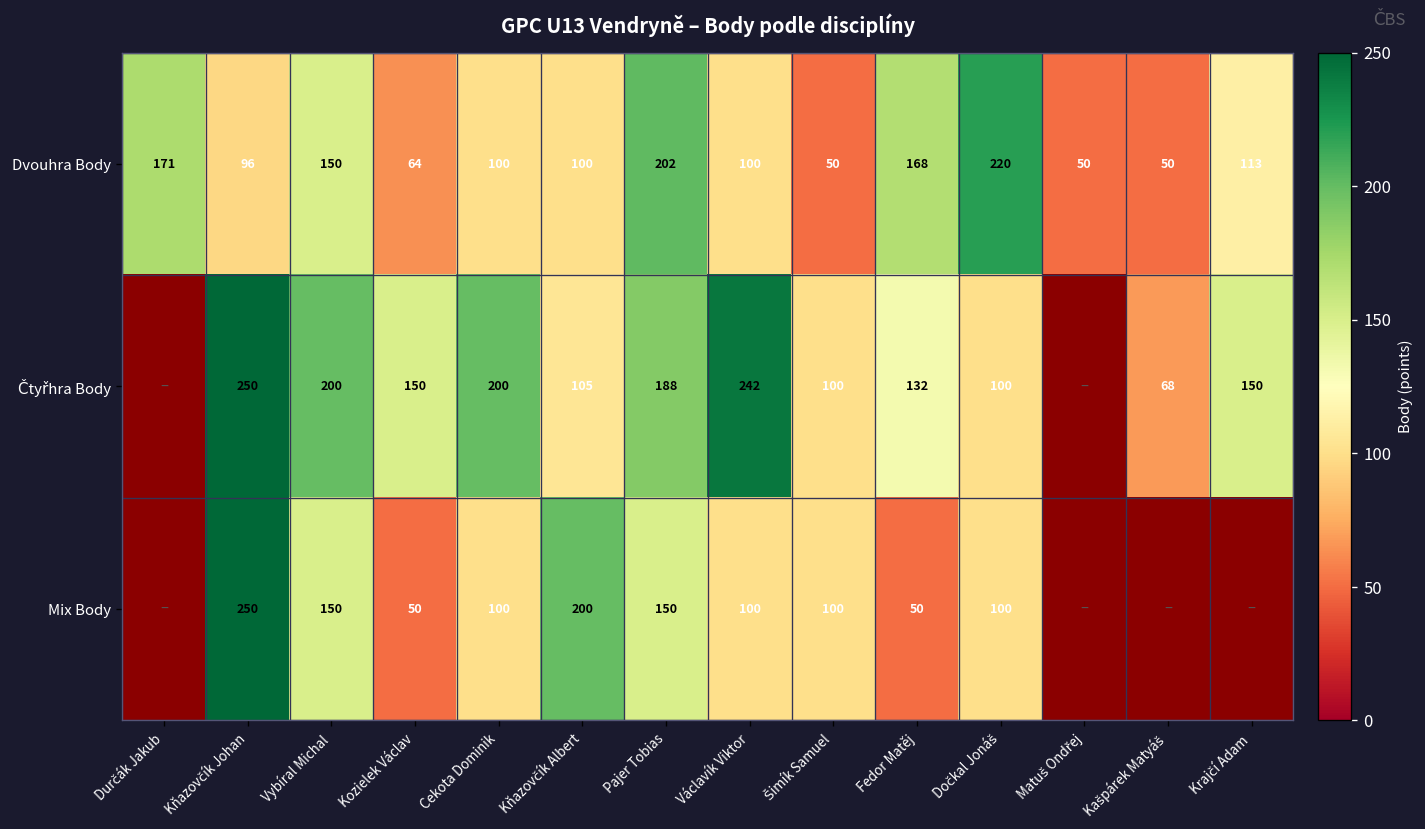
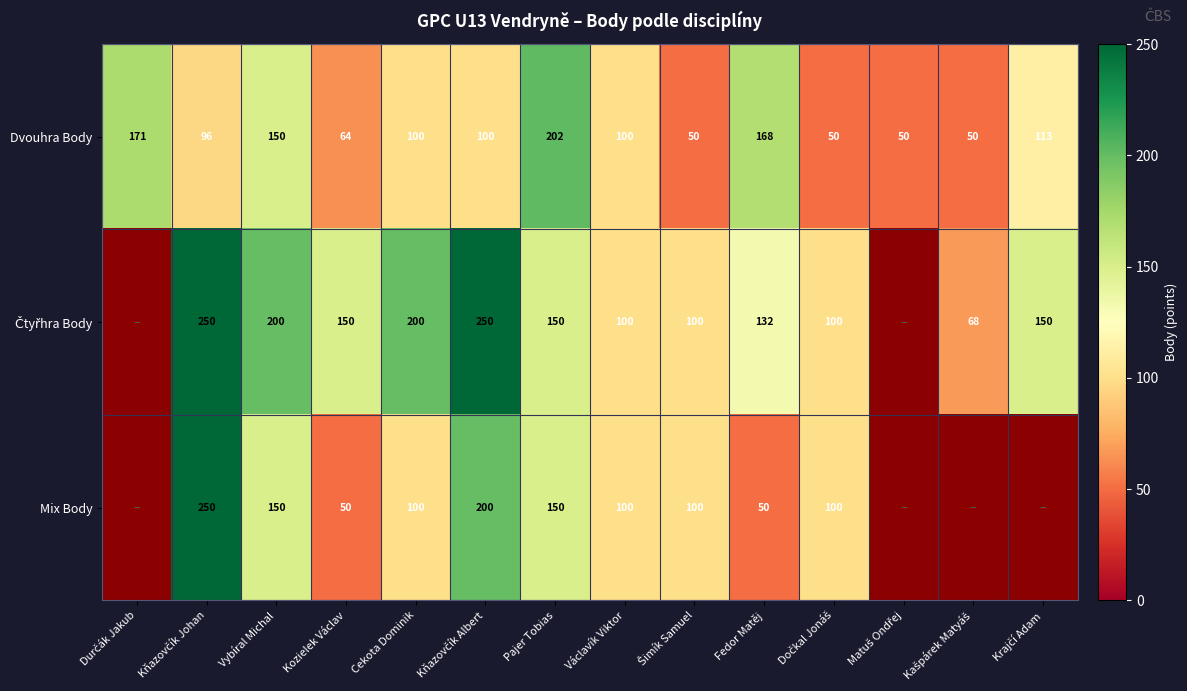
  {
    "Dvouhra Body": {
      "Durčák Jakub": 171,
      "Kňazovčík Johan": 96,
      "Vybíral Michal": 150,
      "Kozielek Václav": 64,
      "Cekota Dominik": 100,
      "Kňazovčík Albert": 100,
      "Pajer Tobias": 202,
      "Václavík Viktor": 100,
      "Šimík Samuel": 50,
      "Fedor Matěj": 168,
-     "Dočkal Jonáš": 220,
+     "Dočkal Jonáš": 50,
      "Matuš Ondřej": 50,
      "Kašpárek Matyáš": 50,
      "Krajčí Adam": 113
    },
    "Čtyřhra Body": {
      "Kňazovčík Johan": 250,
      "Vybíral Michal": 200,
      "Kozielek Václav": 150,
      "Cekota Dominik": 200,
-     "Kňazovčík Albert": 105,
-     "Pajer Tobias": 188,
-     "Václavík Viktor": 242,
+     "Kňazovčík Albert": 250,
+     "Pajer Tobias": 150,
+     "Václavík Viktor": 100,
      "Šimík Samuel": 100,
      "Fedor Matěj": 132,
      "Dočkal Jonáš": 100,
      "Kašpárek Matyáš": 68,
      "Krajčí Adam": 150
    },
    "Mix Body": {
      "Kňazovčík Johan": 250,
      "Vybíral Michal": 150,
      "Kozielek Václav": 50,
      "Cekota Dominik": 100,
      "Kňazovčík Albert": 200,
      "Pajer Tobias": 150,
      "Václavík Viktor": 100,
      "Šimík Samuel": 100,
      "Fedor Matěj": 50,
      "Dočkal Jonáš": 100
    }
  }
